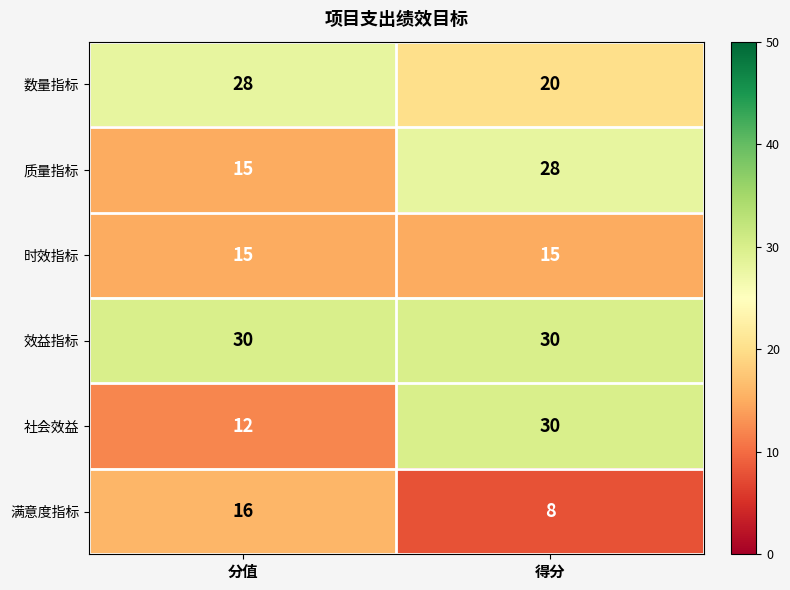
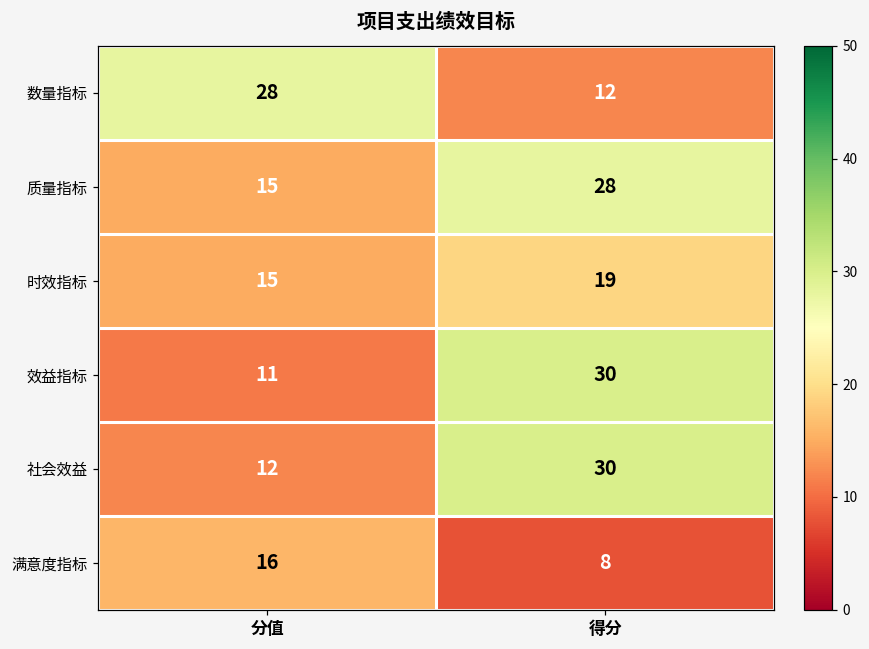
  {
    "数量指标": {
      "分值": 28,
-     "得分": 20
+     "得分": 12
    },
    "质量指标": {
      "分值": 15,
      "得分": 28
    },
    "时效指标": {
      "分值": 15,
-     "得分": 15
+     "得分": 19
    },
    "效益指标": {
-     "分值": 30,
+     "分值": 11,
      "得分": 30
    },
    "社会效益": {
      "分值": 12,
      "得分": 30
    },
    "满意度指标": {
      "分值": 16,
      "得分": 8
    }
  }
